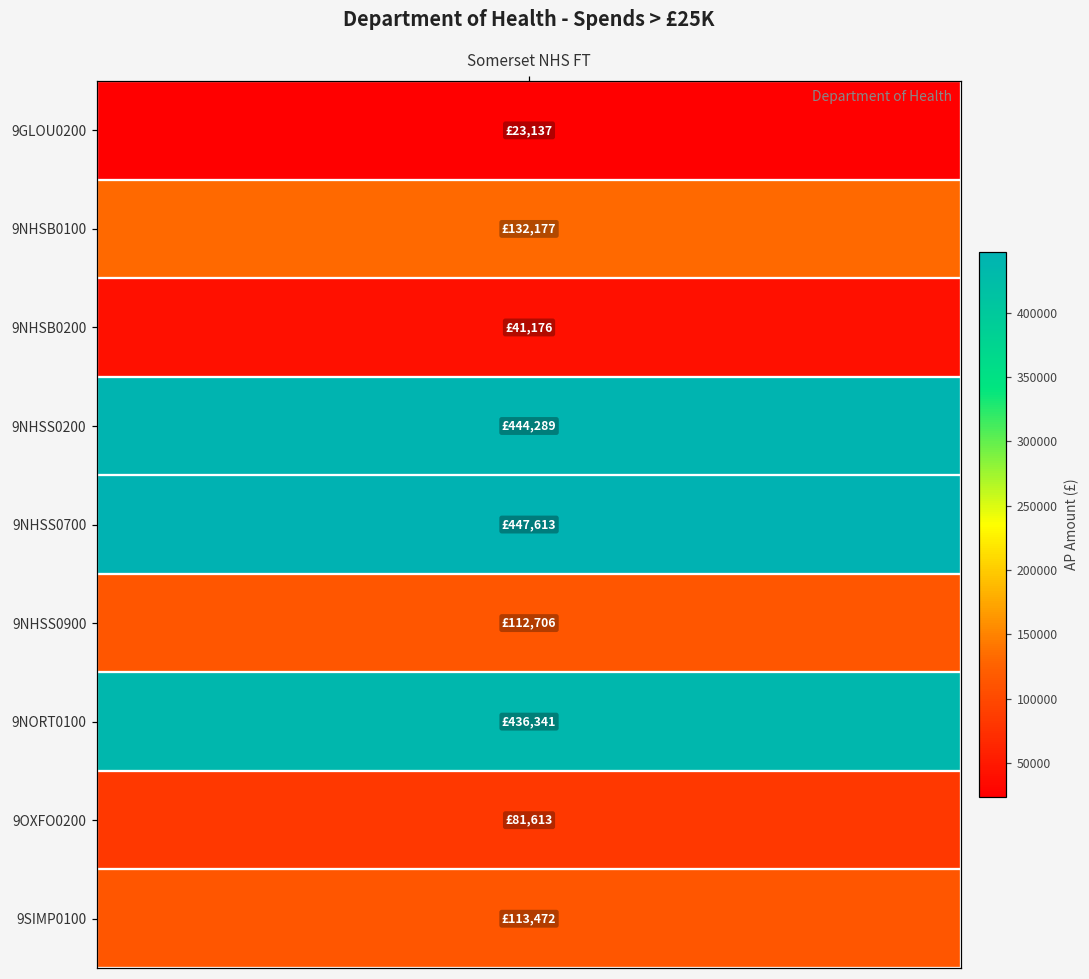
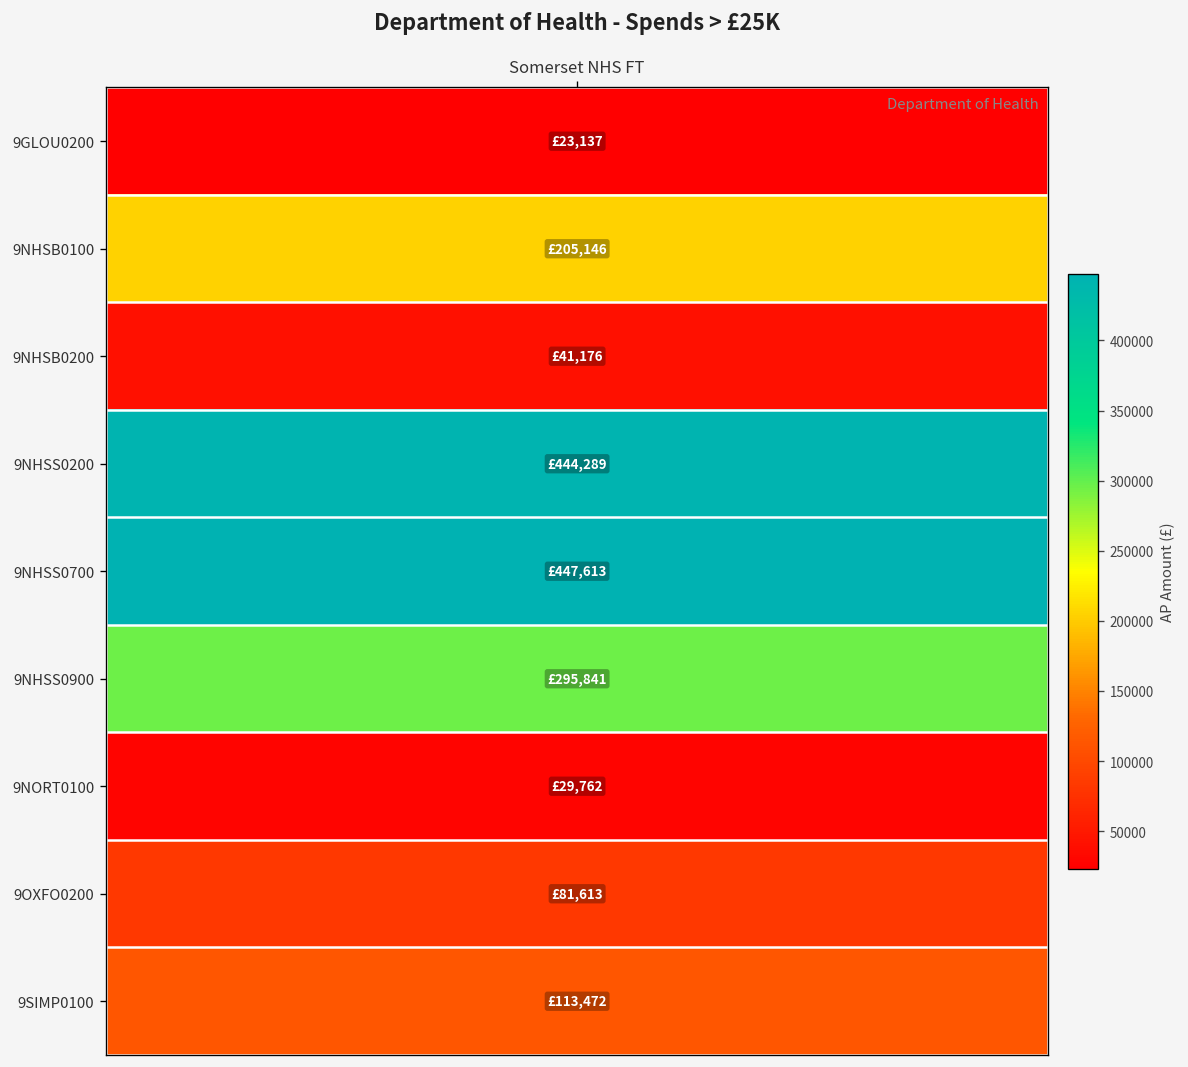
  {
    "9NHSB0100": {
-     "Somerset NHS FT": "£132,177"
+     "Somerset NHS FT": "£205,146"
    },
    "9NHSS0900": {
-     "Somerset NHS FT": "£112,706"
+     "Somerset NHS FT": "£295,841"
    },
    "9NORT0100": {
-     "Somerset NHS FT": "£436,341"
+     "Somerset NHS FT": "£29,762"
    }
  }
